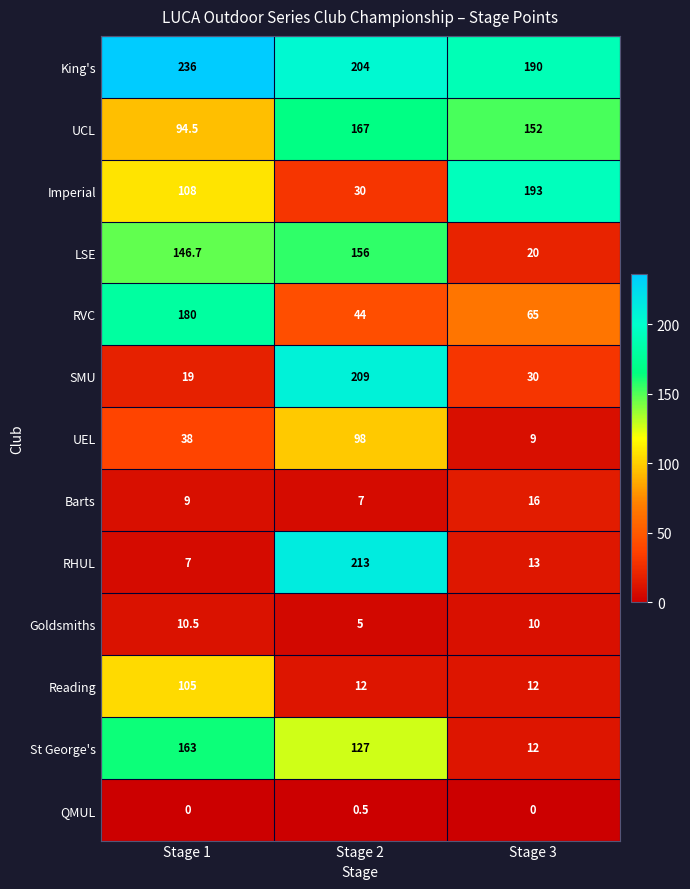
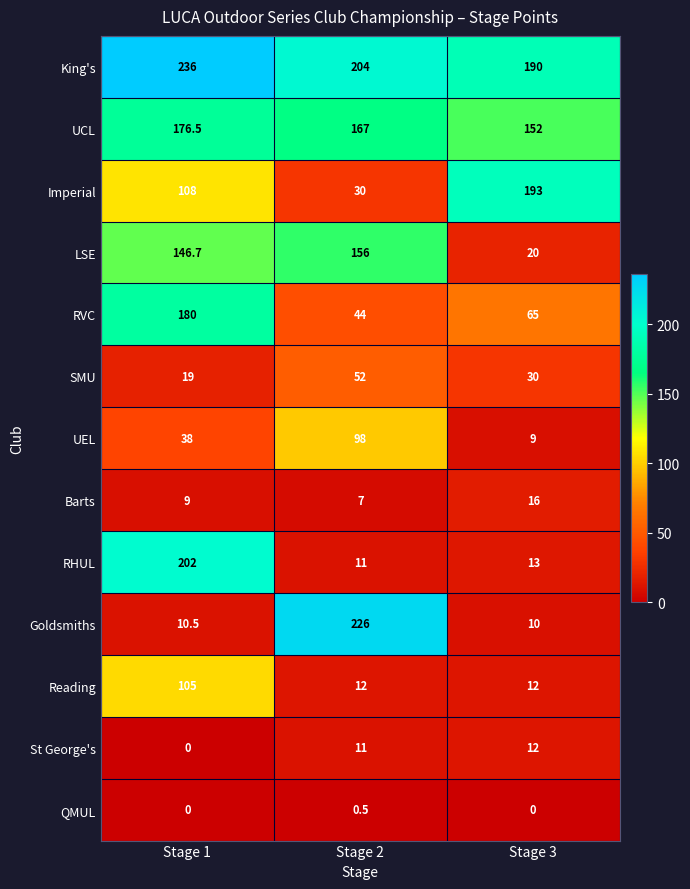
  {
    "King's": {
      "Stage 1": 236,
      "Stage 2": 204,
      "Stage 3": 190
    },
    "UCL": {
-     "Stage 1": 94.5,
+     "Stage 1": 176.5,
      "Stage 2": 167,
      "Stage 3": 152
    },
    "Imperial": {
      "Stage 1": 108,
      "Stage 2": 30,
      "Stage 3": 193
    },
    "LSE": {
      "Stage 1": 146.7,
      "Stage 2": 156,
      "Stage 3": 20
    },
    "RVC": {
      "Stage 1": 180,
      "Stage 2": 44,
      "Stage 3": 65
    },
    "SMU": {
      "Stage 1": 19,
-     "Stage 2": 209,
+     "Stage 2": 52,
      "Stage 3": 30
    },
    "UEL": {
      "Stage 1": 38,
      "Stage 2": 98,
      "Stage 3": 9
    },
    "Barts": {
      "Stage 1": 9,
      "Stage 2": 7,
      "Stage 3": 16
    },
    "RHUL": {
-     "Stage 1": 7,
-     "Stage 2": 213,
+     "Stage 1": 202,
+     "Stage 2": 11,
      "Stage 3": 13
    },
    "Goldsmiths": {
      "Stage 1": 10.5,
-     "Stage 2": 5,
+     "Stage 2": 226,
      "Stage 3": 10
    },
    "Reading": {
      "Stage 1": 105,
      "Stage 2": 12,
      "Stage 3": 12
    },
    "St George's": {
-     "Stage 1": 163,
-     "Stage 2": 127,
+     "Stage 1": 0,
+     "Stage 2": 11,
      "Stage 3": 12
    },
    "QMUL": {
      "Stage 1": 0,
      "Stage 2": 0.5,
      "Stage 3": 0
    }
  }
